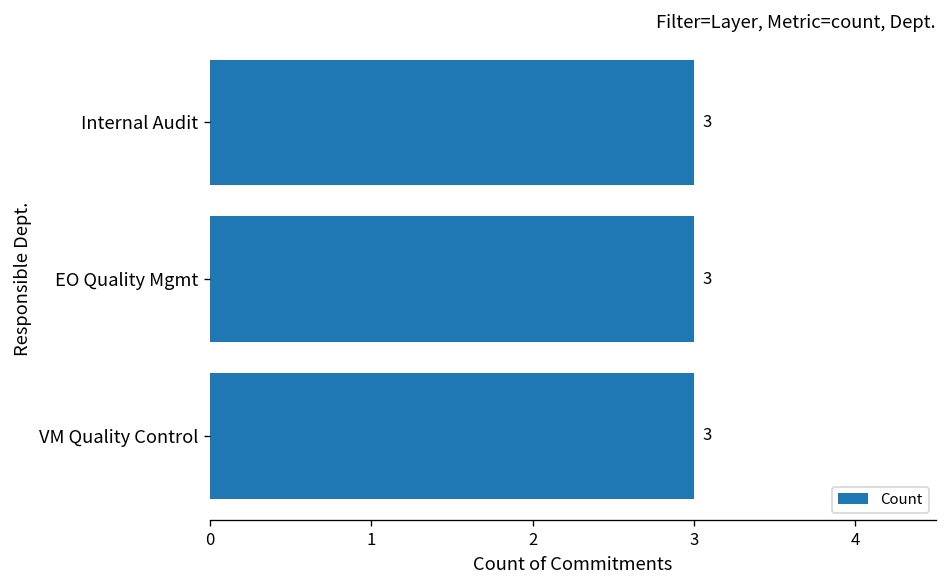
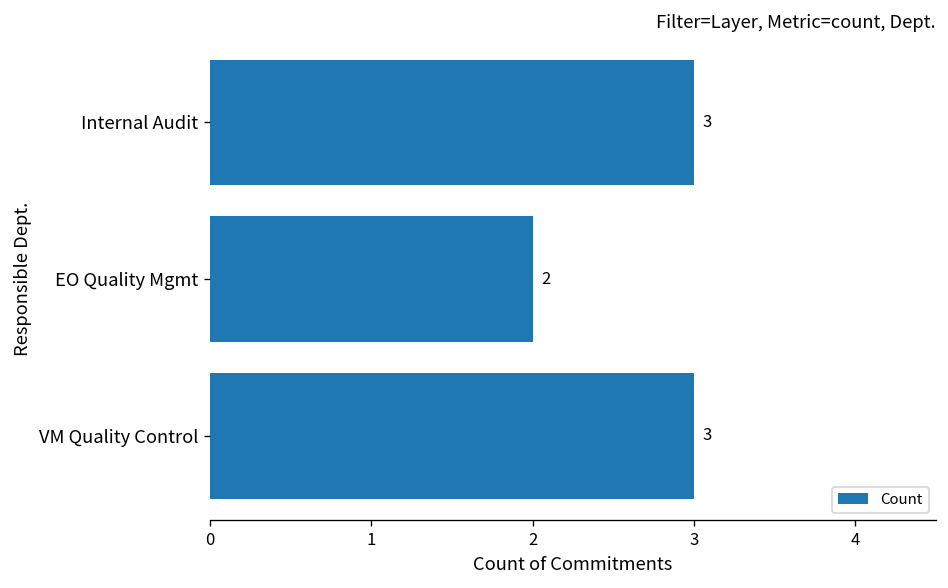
  {
    "Internal Audit": 3,
-   "EO Quality Mgmt": 3,
+   "EO Quality Mgmt": 2,
    "VM Quality Control": 3
  }
